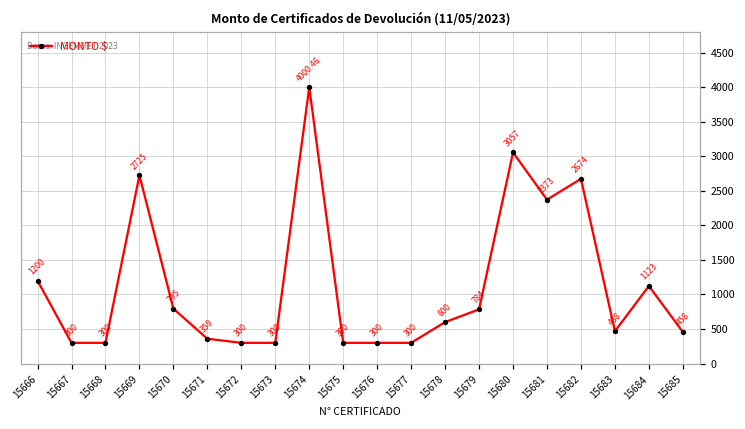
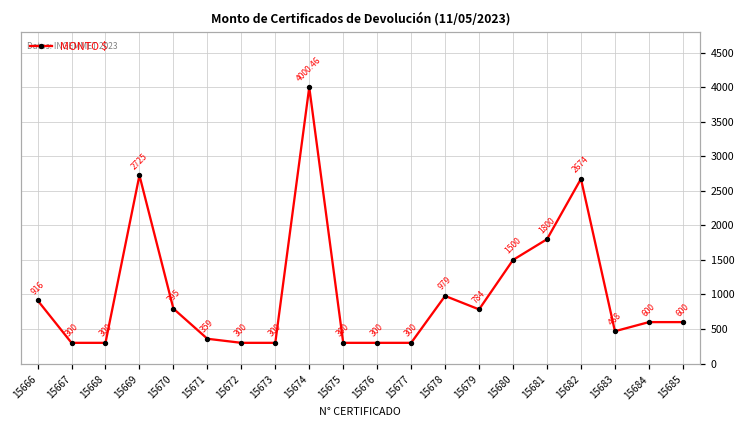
  {
-   "15666": 1200,
+   "15666": 916,
    "15667": 300,
    "15668": 300,
    "15669": 2725,
    "15670": 795,
    "15671": 359,
    "15672": 300,
    "15673": 300,
    "15674": 4000.46,
    "15675": 300,
    "15676": 300,
    "15677": 300,
-   "15678": 600,
+   "15678": 979,
    "15679": 784,
-   "15680": 3057,
-   "15681": 2373,
+   "15680": 1500,
+   "15681": 1800,
    "15682": 2674,
    "15683": 468,
-   "15684": 1123,
-   "15685": 458
+   "15684": 600,
+   "15685": 600
  }
